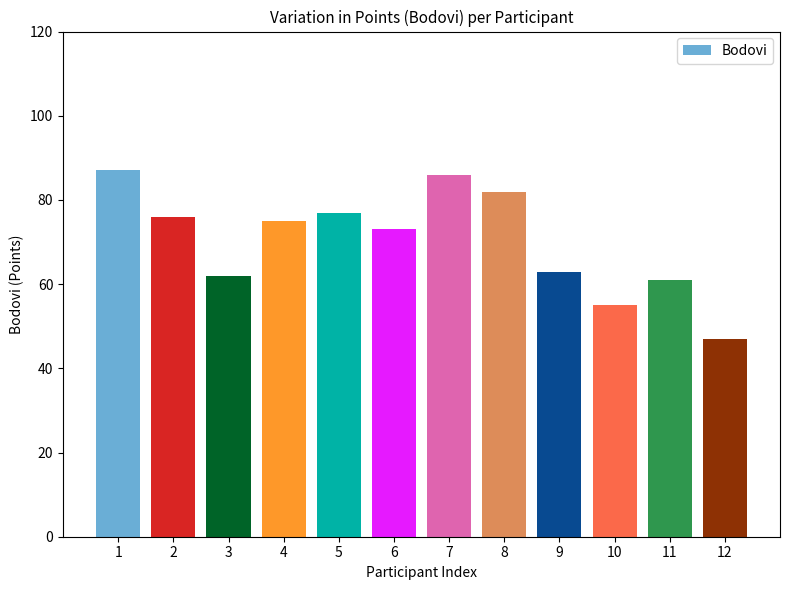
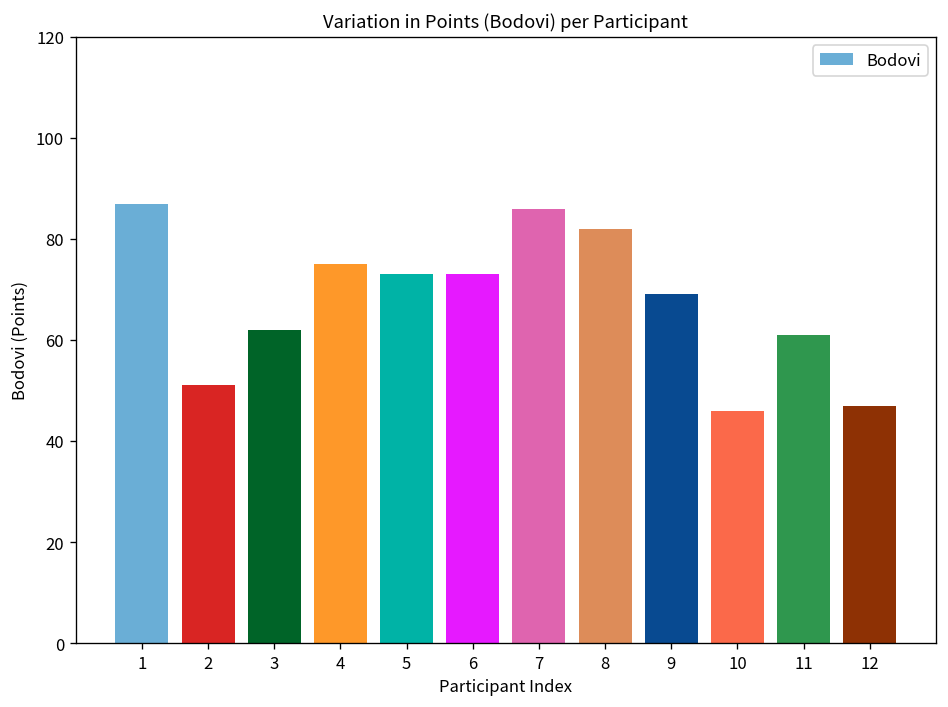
  {
    "1": 87,
-   "2": 76,
+   "2": 51,
    "3": 62,
    "4": 75,
-   "5": 77,
+   "5": 73,
    "6": 73,
    "7": 86,
    "8": 82,
-   "9": 63,
-   "10": 55,
+   "9": 69,
+   "10": 46,
    "11": 61,
    "12": 47
  }
